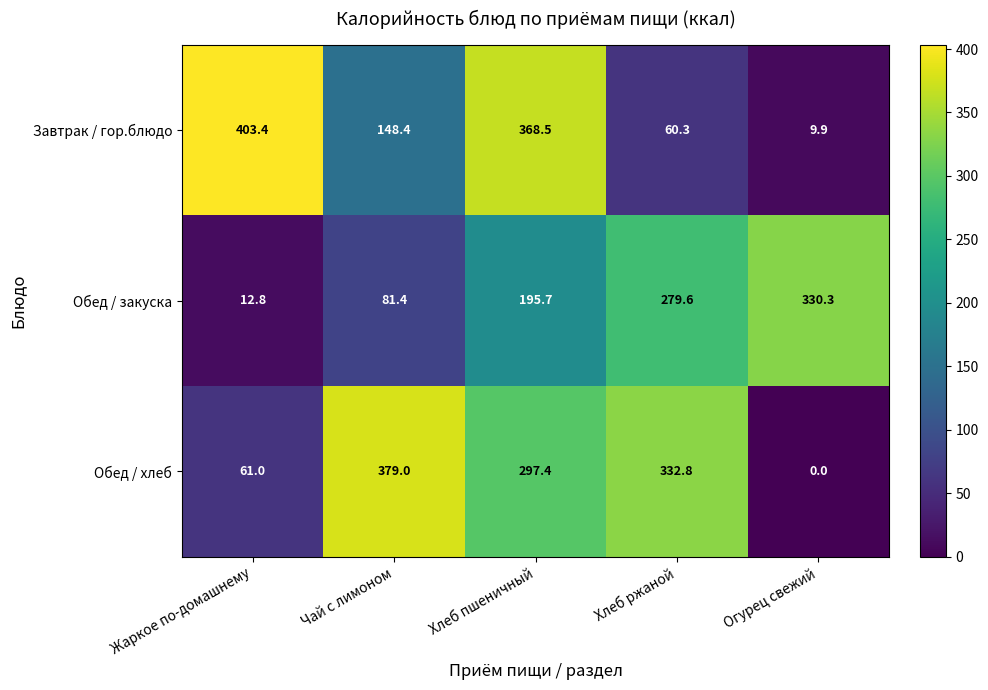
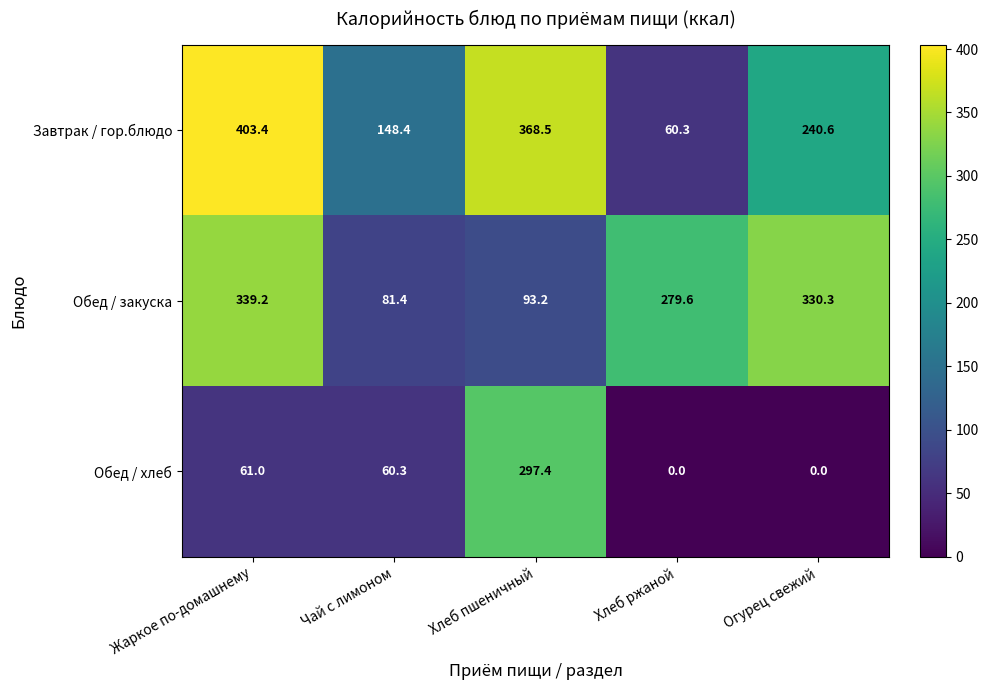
  {
    "Завтрак / гор.блюдо": {
      "Жаркое по-домашнему": 403.4,
      "Чай с лимоном": 148.4,
      "Хлеб пшеничный": 368.5,
      "Хлеб ржаной": 60.3,
-     "Огурец свежий": 9.9
+     "Огурец свежий": 240.6
    },
    "Обед / закуска": {
-     "Жаркое по-домашнему": 12.8,
+     "Жаркое по-домашнему": 339.2,
      "Чай с лимоном": 81.4,
-     "Хлеб пшеничный": 195.7,
+     "Хлеб пшеничный": 93.2,
      "Хлеб ржаной": 279.6,
      "Огурец свежий": 330.3
    },
    "Обед / хлеб": {
      "Жаркое по-домашнему": 61.0,
-     "Чай с лимоном": 379.0,
+     "Чай с лимоном": 60.3,
      "Хлеб пшеничный": 297.4,
-     "Хлеб ржаной": 332.8,
+     "Хлеб ржаной": 0.0,
      "Огурец свежий": 0.0
    }
  }
